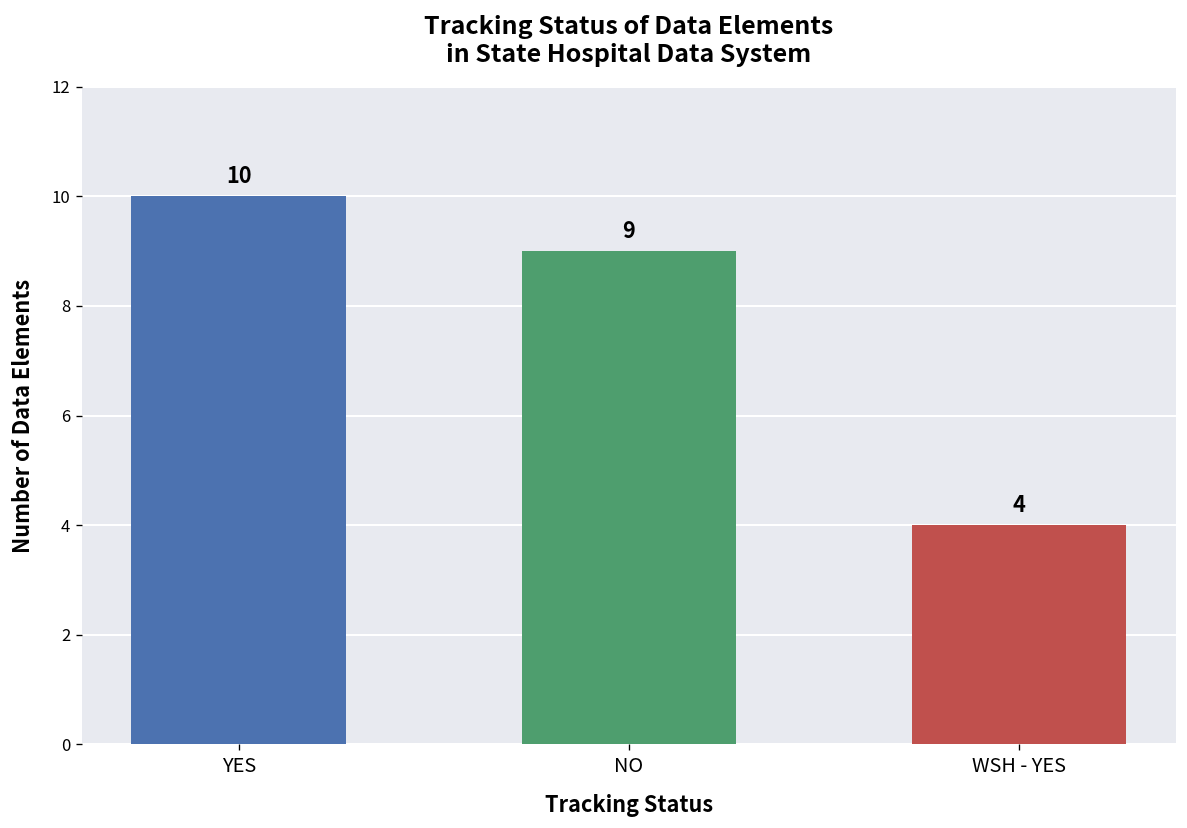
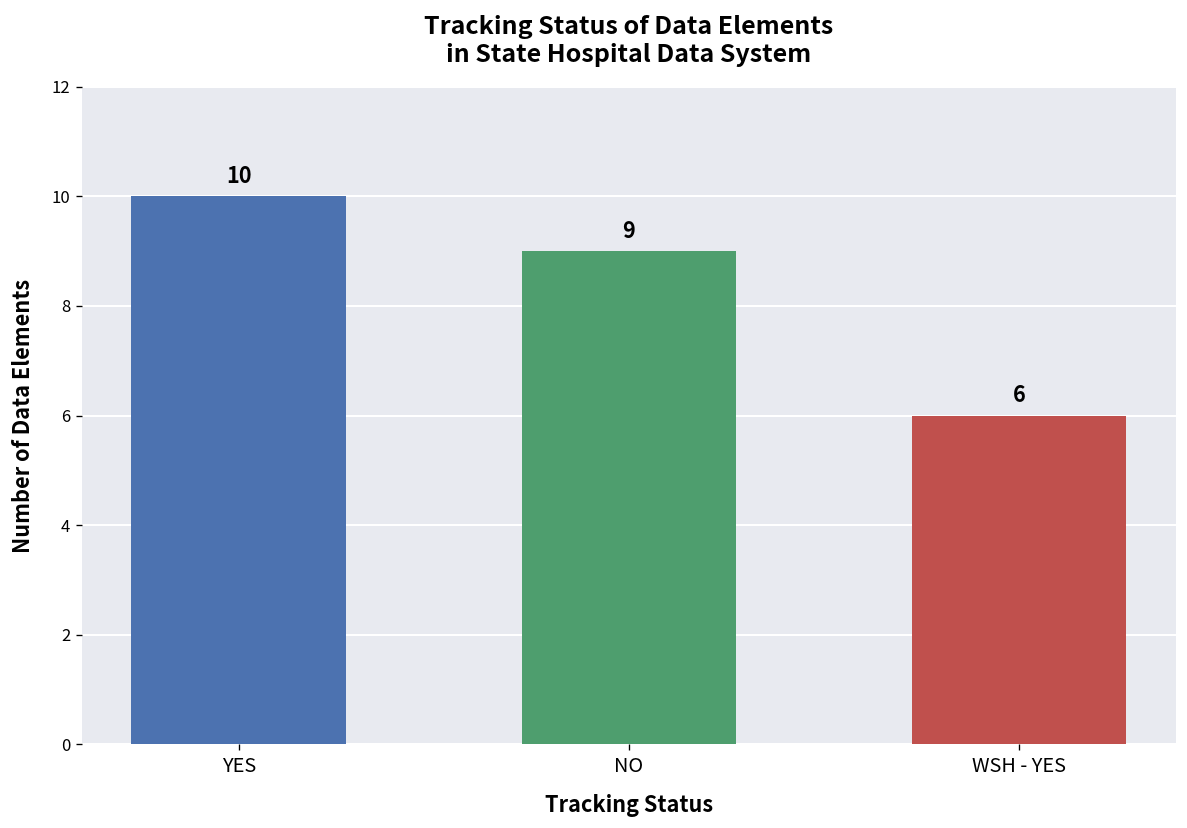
  {
    "YES": 10,
    "NO": 9,
-   "WSH - YES": 4
+   "WSH - YES": 6
  }
